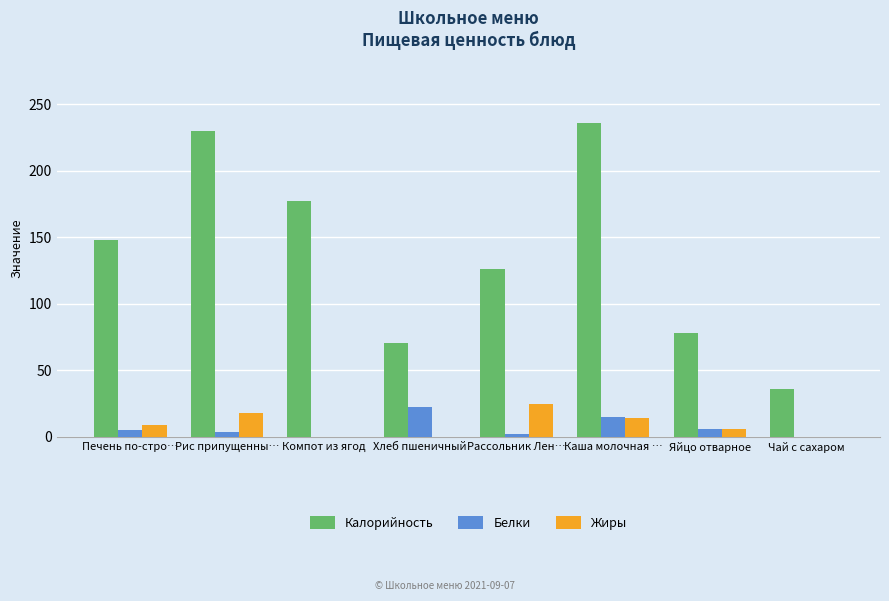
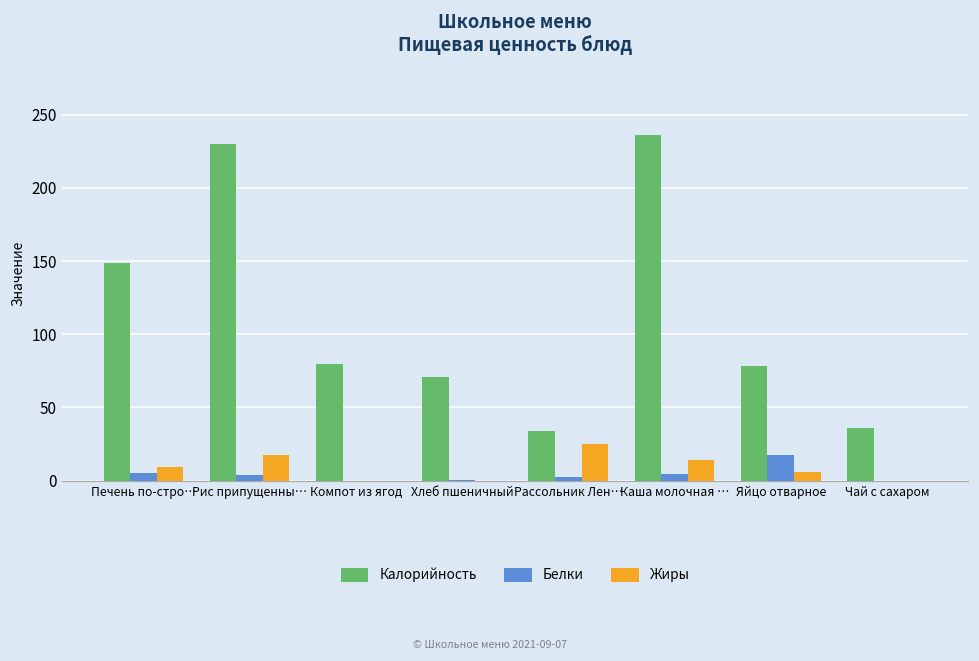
  {
    "Калорийность": {
      "Печень по-стро…": 148,
      "Рис припущенны…": 230,
-     "Компот из ягод": 177,
+     "Компот из ягод": 80,
      "Хлеб пшеничный": 71,
-     "Рассольник Лен…": 126,
+     "Рассольник Лен…": 34,
      "Каша молочная …": 236,
      "Яйцо отварное": 79,
      "Чай с сахаром": 36
    },
    "Белки": {
      "Печень по-стро…": 5,
      "Рис припущенны…": 4,
      "Компот из ягод": 0,
-     "Хлеб пшеничный": 23,
+     "Хлеб пшеничный": 0,
      "Рассольник Лен…": 2,
-     "Каша молочная …": 15,
-     "Яйцо отварное": 6,
+     "Каша молочная …": 5,
+     "Яйцо отварное": 17,
      "Чай с сахаром": 0
    },
    "Жиры": {
      "Печень по-стро…": 9,
      "Рис припущенны…": 18,
      "Компот из ягод": 0,
      "Рассольник Лен…": 25,
      "Каша молочная …": 14,
      "Яйцо отварное": 6,
      "Чай с сахаром": 0
    }
  }
